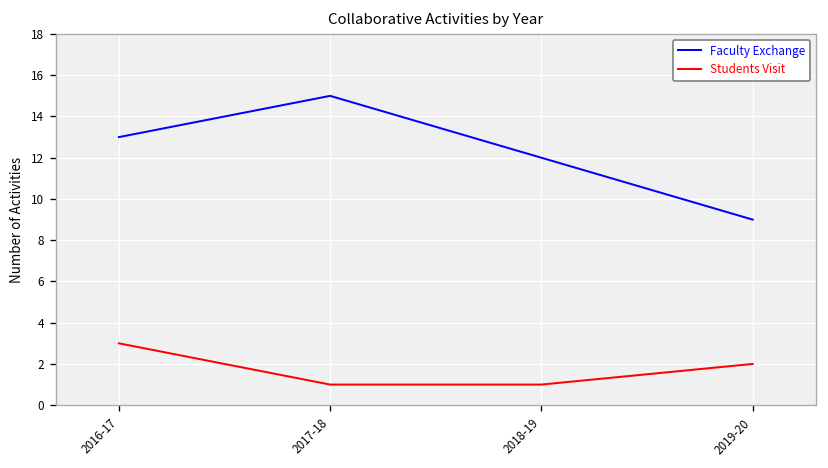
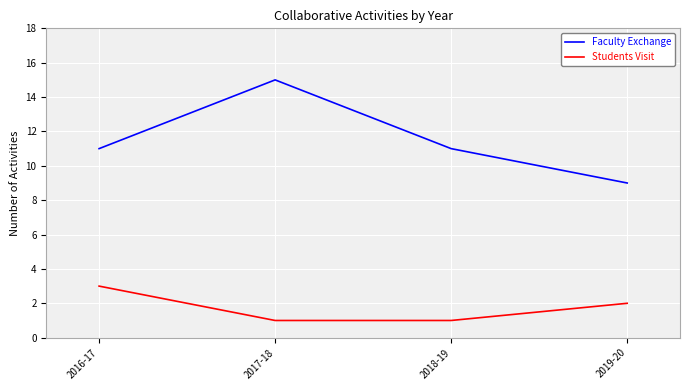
  {
    "Faculty Exchange": {
-     "2016-17": 13,
+     "2016-17": 11,
      "2017-18": 15,
-     "2018-19": 12,
+     "2018-19": 11,
      "2019-20": 9
    },
    "Students Visit": {
      "2016-17": 3,
      "2017-18": 1,
      "2018-19": 1,
      "2019-20": 2
    }
  }
